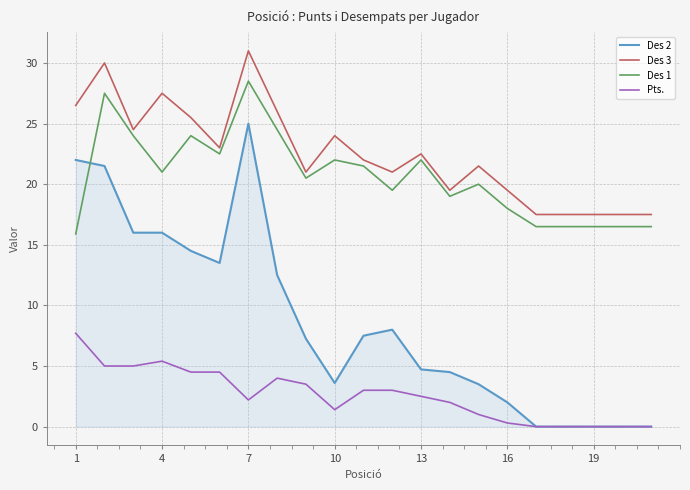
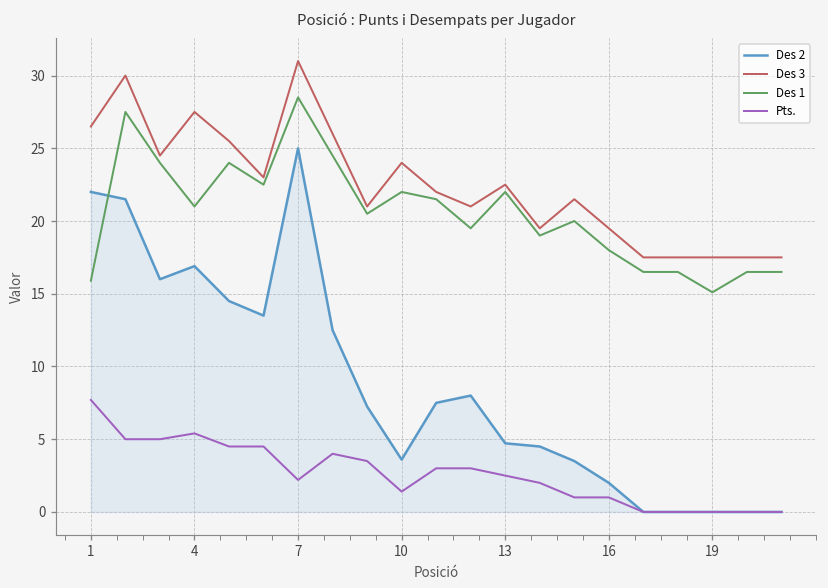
  {
    "Des 2": {
      "1": 22.0,
-     "4": 16.0,
+     "4": 16.9,
      "7": 25.0,
      "10": 3.6,
      "13": 4.7,
      "16": 2.0
    },
    "Des 3": {
      "1": 26.5,
      "4": 27.5,
      "7": 31.0,
      "10": 24.0,
      "13": 22.5,
      "16": 19.5,
      "19": 17.5
    },
    "Des 1": {
      "1": 15.9,
      "4": 21.0,
      "7": 28.5,
      "10": 22.0,
      "13": 22.0,
      "16": 18.0,
-     "19": 16.5
+     "19": 15.1
    },
    "Pts.": {
      "1": 7.7,
      "4": 5.4,
      "7": 2.2,
      "10": 1.4,
      "13": 2.5,
-     "16": 0.3
+     "16": 1.0
    }
  }
